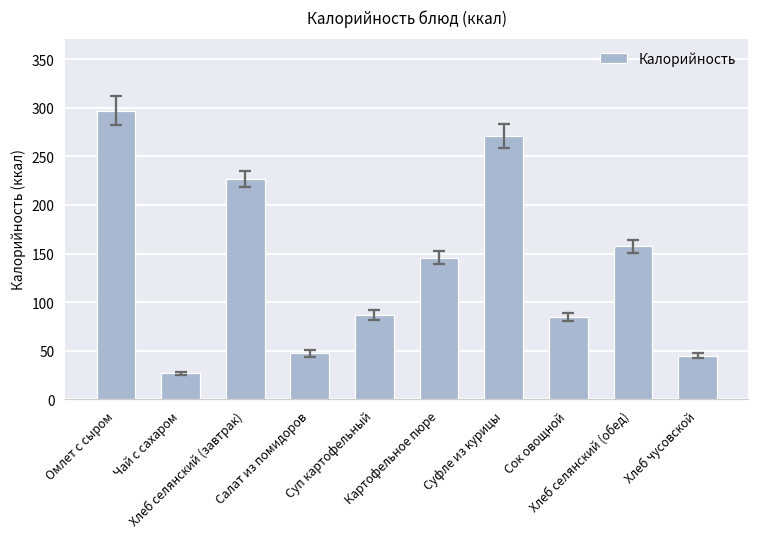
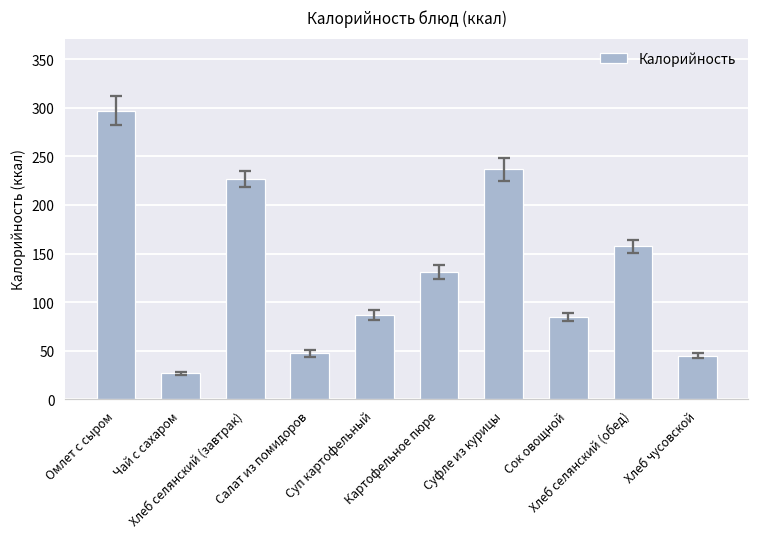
  {
    "Калорийность": {
      "Омлет с сыром": 300,
      "Чай с сахаром": 30,
      "Хлеб селянский (завтрак)": 230,
      "Салат из помидоров": 50,
      "Суп картофельный": 90,
-     "Картофельное пюре": 150,
-     "Суфле из курицы": 270,
+     "Картофельное пюре": 130,
+     "Суфле из курицы": 240,
      "Сок овощной": 80,
      "Хлеб селянский (обед)": 160,
      "Хлеб чусовской": 50
    }
  }
